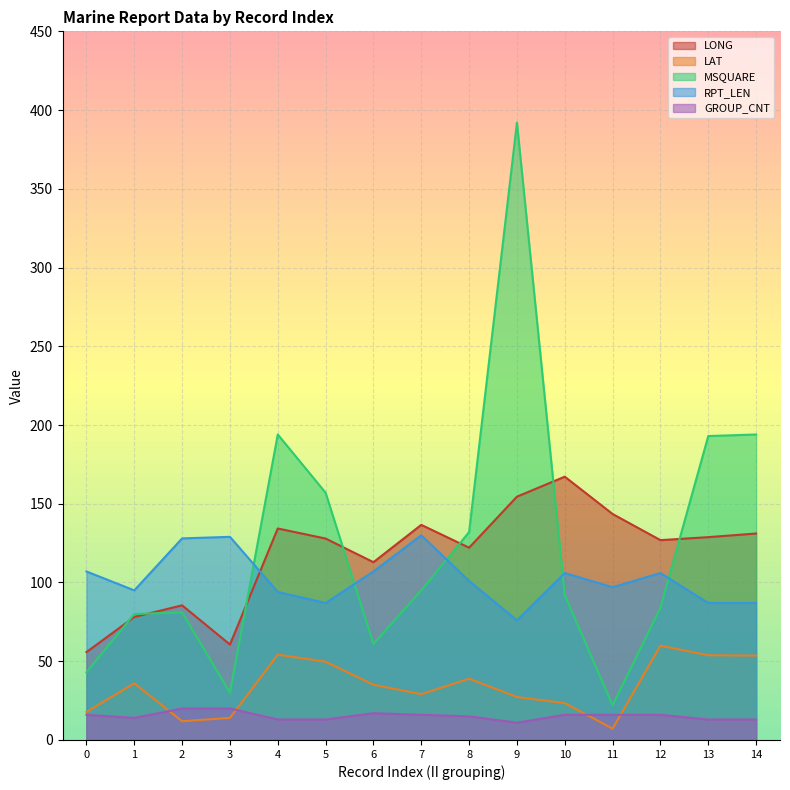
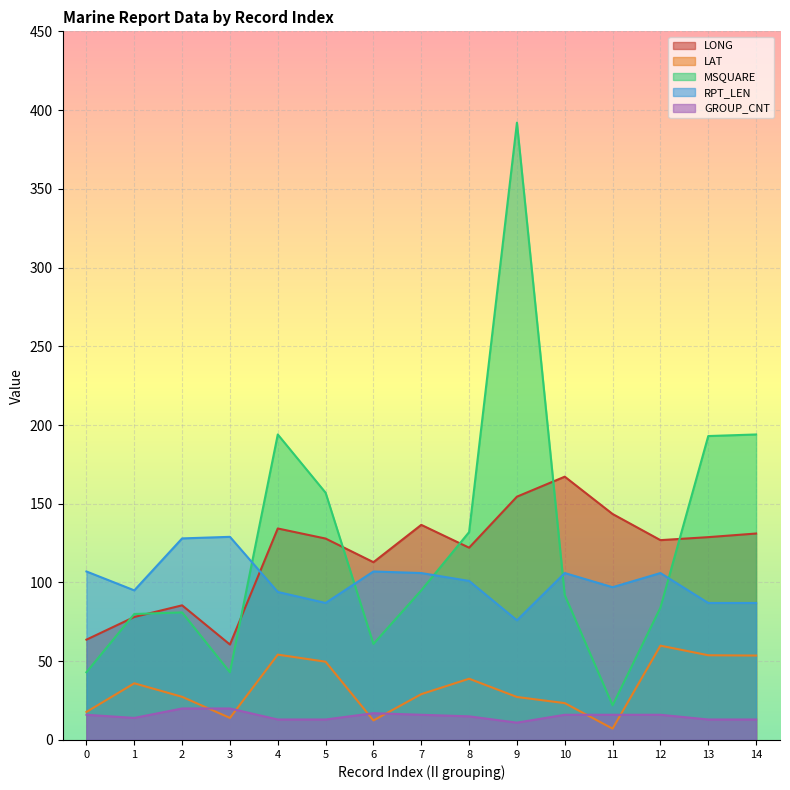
  {
    "LONG": {
-     "0": 56,
+     "0": 64,
      "1": 78,
      "2": 86,
      "3": 61,
      "4": 134,
      "5": 128,
      "6": 113,
      "7": 137,
      "8": 122,
      "9": 155,
      "10": 167,
      "11": 144,
      "12": 127,
      "13": 129,
      "14": 131
    },
    "LAT": {
      "0": 18,
      "1": 36,
-     "2": 12,
+     "2": 27,
      "3": 14,
      "4": 54,
      "5": 50,
-     "6": 35,
+     "6": 12,
      "7": 29,
      "8": 39,
      "9": 27,
      "10": 23,
      "11": 7,
      "12": 60,
      "13": 54,
      "14": 54
    },
    "MSQUARE": {
      "0": 43,
      "1": 80,
      "2": 81,
-     "3": 30,
+     "3": 43,
      "4": 194,
      "5": 157,
      "6": 61,
      "7": 95,
      "8": 132,
      "9": 392,
      "10": 92,
      "11": 22,
      "12": 84,
      "13": 193,
      "14": 194
    },
    "RPT_LEN": {
      "0": 107,
      "1": 95,
      "2": 128,
      "3": 129,
      "4": 94,
      "5": 87,
      "6": 107,
-     "7": 130,
+     "7": 106,
      "8": 101,
      "9": 76,
      "10": 106,
      "11": 97,
      "12": 106,
      "13": 87,
      "14": 87
    },
    "GROUP_CNT": {
      "0": 16,
      "1": 14,
      "2": 20,
      "3": 20,
      "4": 13,
      "5": 13,
      "6": 17,
      "7": 16,
      "8": 15,
      "9": 11,
      "10": 16,
      "11": 16,
      "12": 16,
      "13": 13,
      "14": 13
    }
  }
